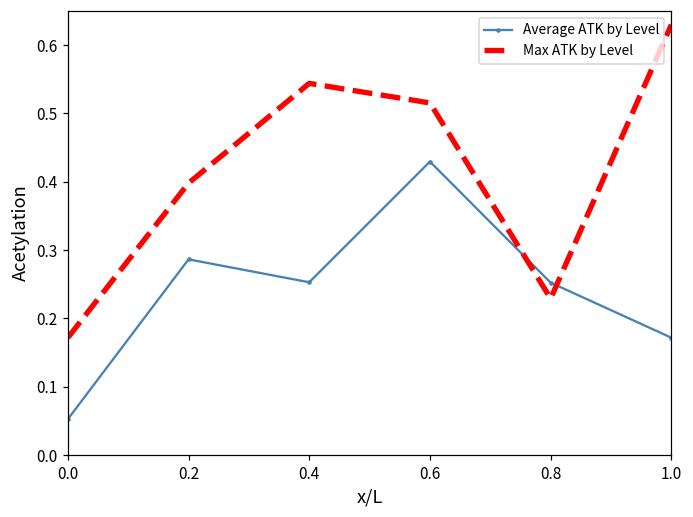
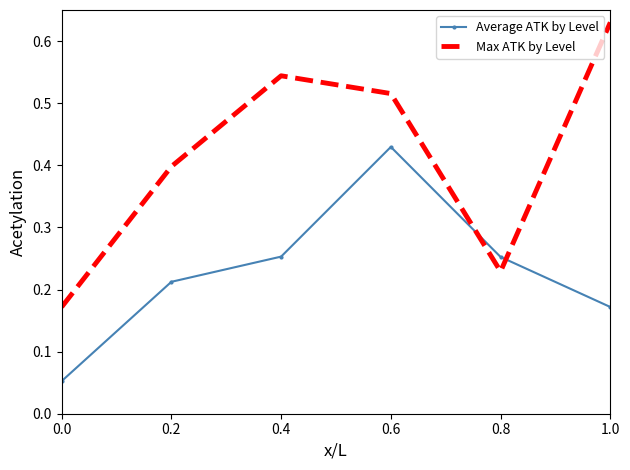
  {
    "Average ATK by Level": {
      "0.0": 0.05,
-     "0.2": 0.29,
+     "0.2": 0.21,
      "0.4": 0.25,
      "0.6": 0.43,
      "0.8": 0.25,
      "1.0": 0.17
    },
    "Max ATK by Level": {
      "0.0": 0.17,
      "0.2": 0.40,
      "0.4": 0.54,
      "0.6": 0.52,
      "0.8": 0.23,
      "1.0": 0.63
    }
  }
